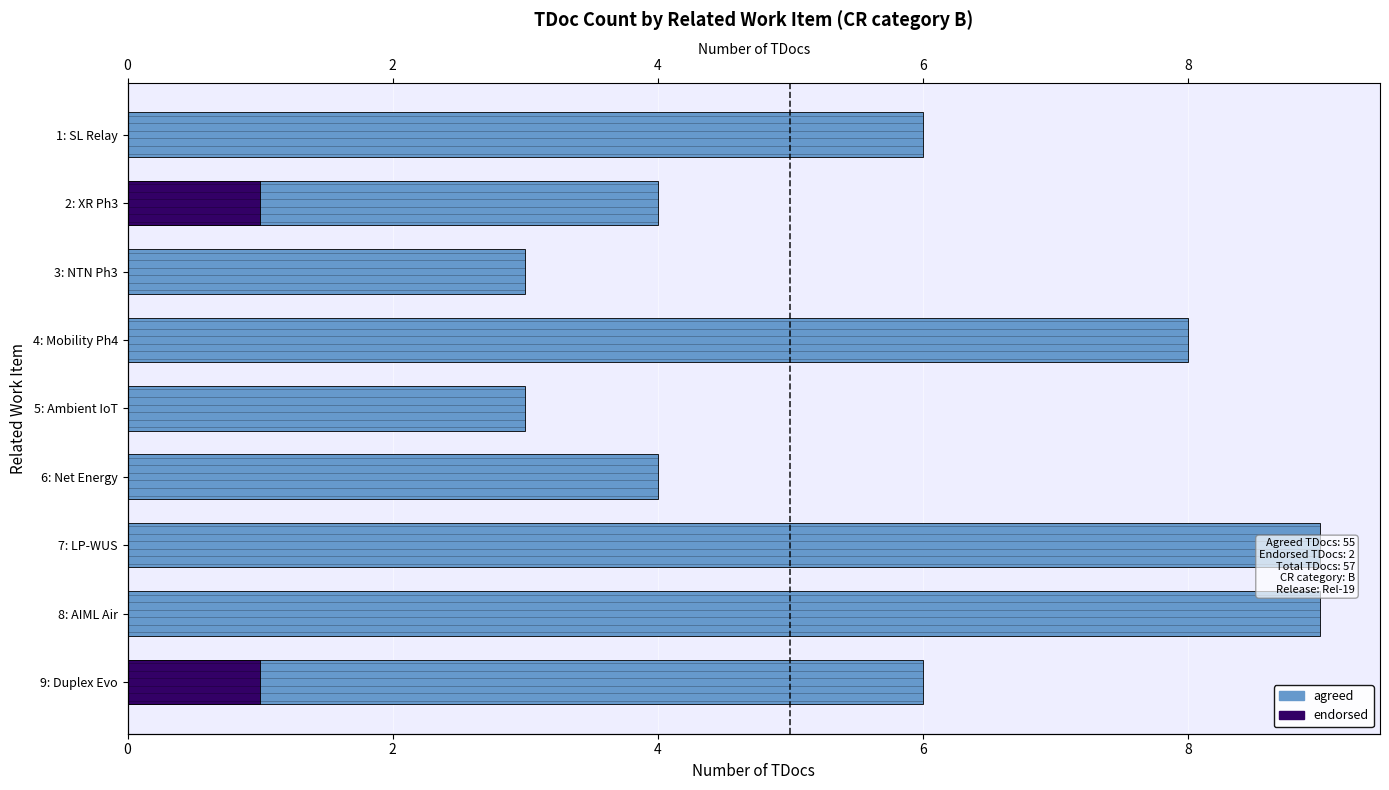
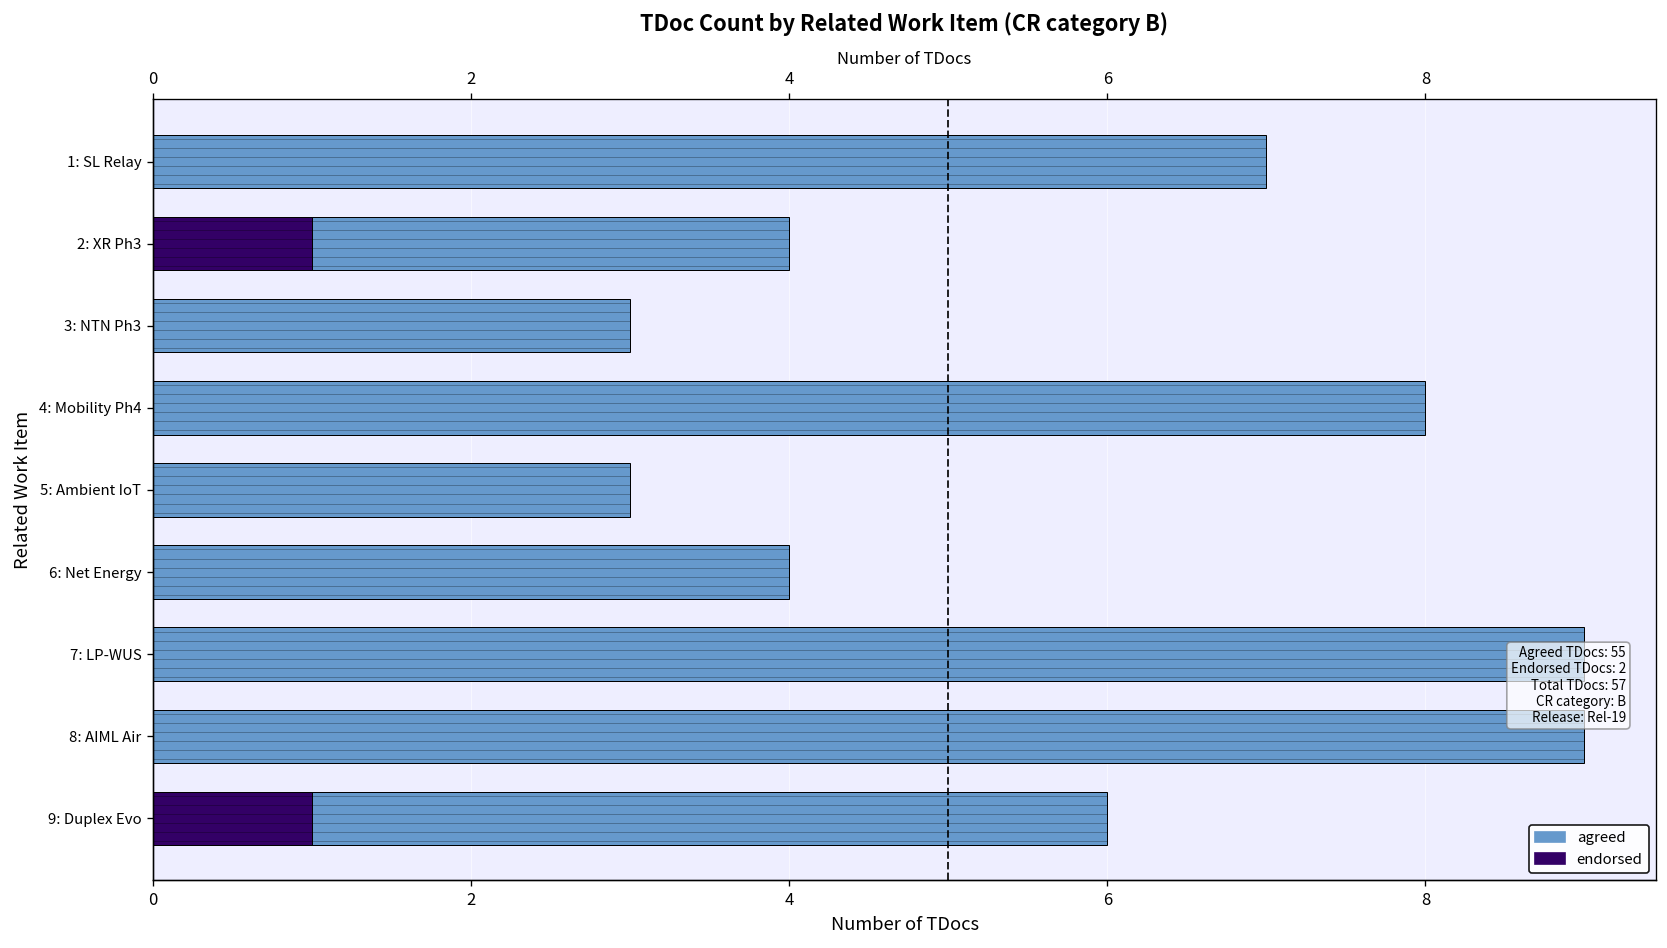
  {
    "agreed": {
-     "1: SL Relay": 6,
+     "1: SL Relay": 7,
      "2: XR Ph3": 4,
      "3: NTN Ph3": 3,
      "4: Mobility Ph4": 8,
      "5: Ambient IoT": 3,
      "6: Net Energy": 4,
      "8: AIML Air": 9,
      "9: Duplex Evo": 6
    },
    "endorsed": {
      "1: SL Relay": 0,
      "3: NTN Ph3": 0,
      "4: Mobility Ph4": 0,
      "5: Ambient IoT": 0,
      "6: Net Energy": 0,
      "7: LP-WUS": 0,
      "8: AIML Air": 0
    }
  }
